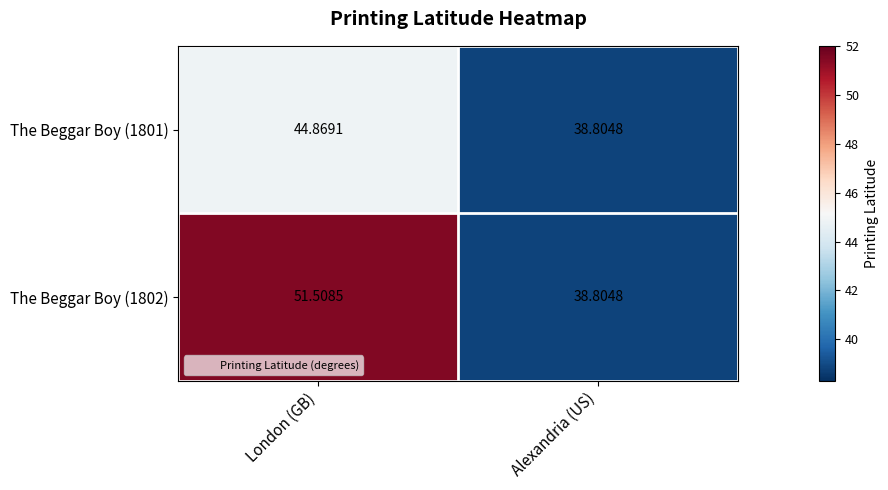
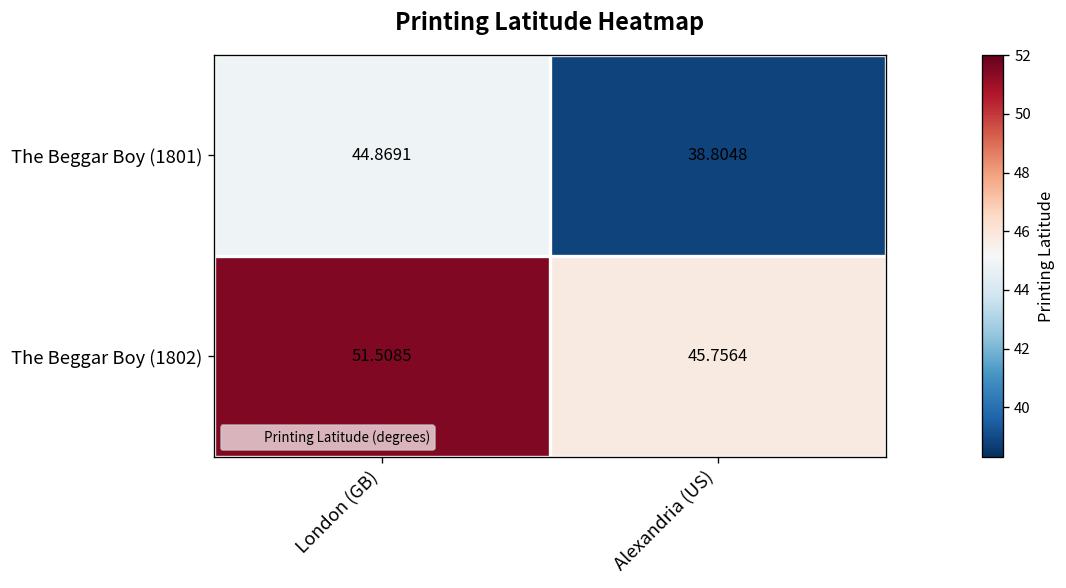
  {
    "The Beggar Boy (1801)": {
      "London (GB)": 44.8691,
      "Alexandria (US)": 38.8048
    },
    "The Beggar Boy (1802)": {
      "London (GB)": 51.5085,
-     "Alexandria (US)": 38.8048
+     "Alexandria (US)": 45.7564
    }
  }
